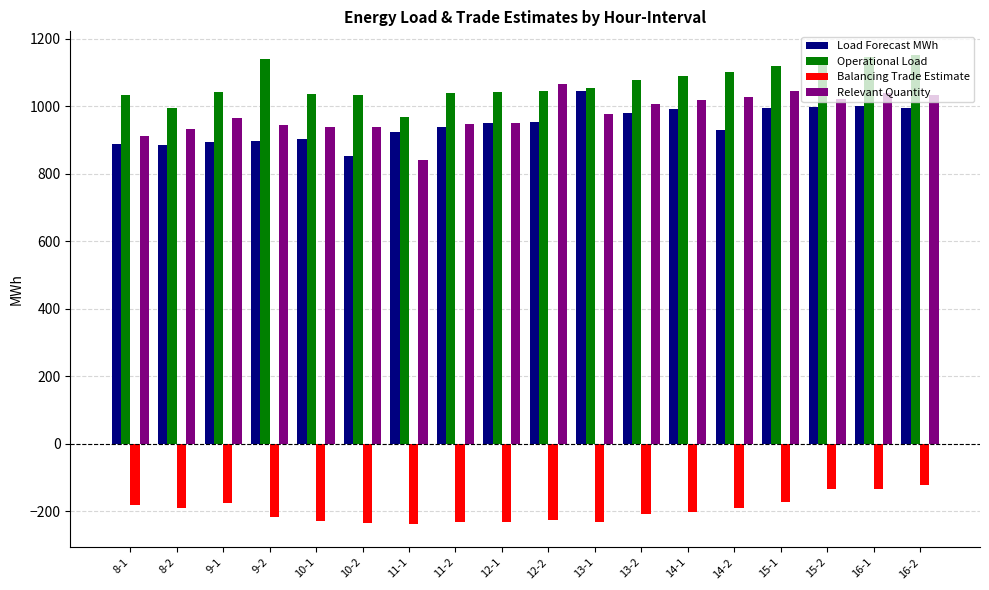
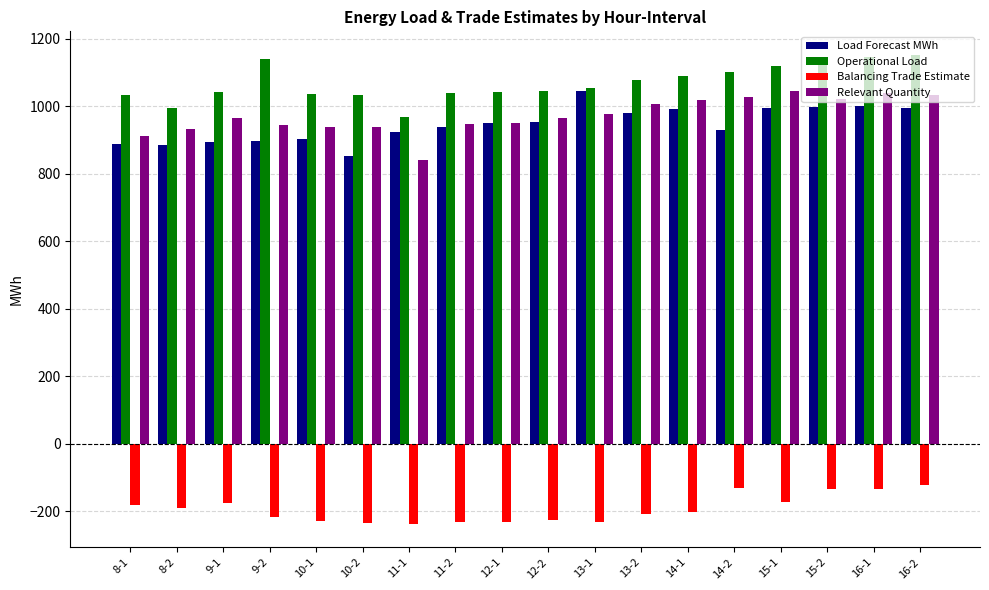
  {
    "Load Forecast MWh": {
      "8-1": 890,
      "8-2": 890,
      "9-1": 890,
      "9-2": 900,
      "10-1": 900,
      "10-2": 850,
      "11-1": 920,
      "11-2": 940,
      "12-1": 950,
      "12-2": 950,
      "13-1": 1050,
      "13-2": 980,
      "14-1": 990,
      "14-2": 930,
      "15-1": 1000,
      "15-2": 1000,
      "16-1": 1000,
      "16-2": 1000
    },
    "Operational Load": {
      "8-1": 1030,
      "8-2": 1000,
      "9-1": 1040,
      "9-2": 1140,
      "10-1": 1040,
      "10-2": 1030,
      "11-1": 970,
      "11-2": 1040,
      "12-1": 1040,
      "12-2": 1050,
      "13-1": 1060,
      "13-2": 1080,
      "14-1": 1090,
      "14-2": 1100,
      "15-1": 1120
    },
    "Balancing Trade Estimate": {
      "8-1": -180,
      "8-2": -190,
      "9-1": -180,
      "9-2": -220,
      "10-1": -230,
      "10-2": -240,
      "11-1": -240,
      "11-2": -230,
      "12-1": -230,
      "12-2": -220,
      "13-1": -230,
      "13-2": -210,
      "14-1": -200,
-     "14-2": -190,
+     "14-2": -130,
      "15-1": -170,
      "15-2": -130,
      "16-1": -130,
      "16-2": -120
    },
    "Relevant Quantity": {
      "8-1": 910,
      "8-2": 930,
      "9-1": 970,
      "9-2": 940,
      "10-1": 940,
      "10-2": 940,
      "11-1": 840,
      "11-2": 950,
      "12-1": 950,
-     "12-2": 1070,
+     "12-2": 970,
      "13-1": 980,
      "13-2": 1010,
      "14-1": 1020,
      "14-2": 1030,
      "15-1": 1050
    }
  }
